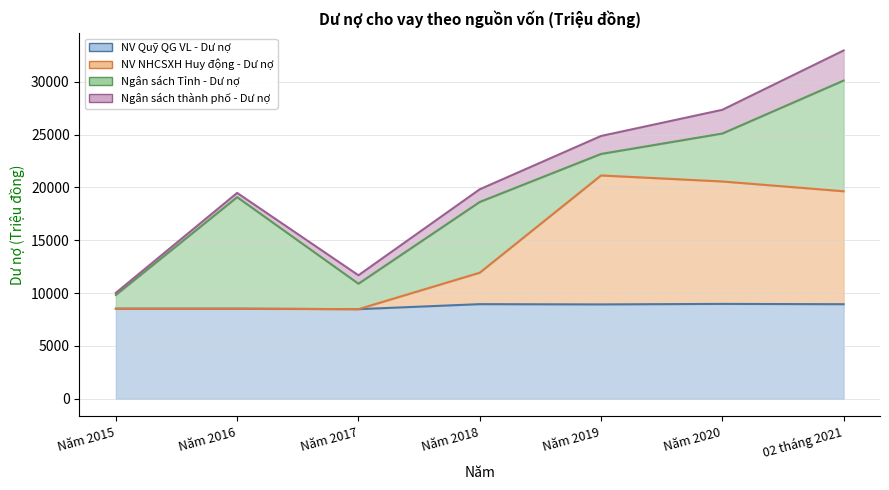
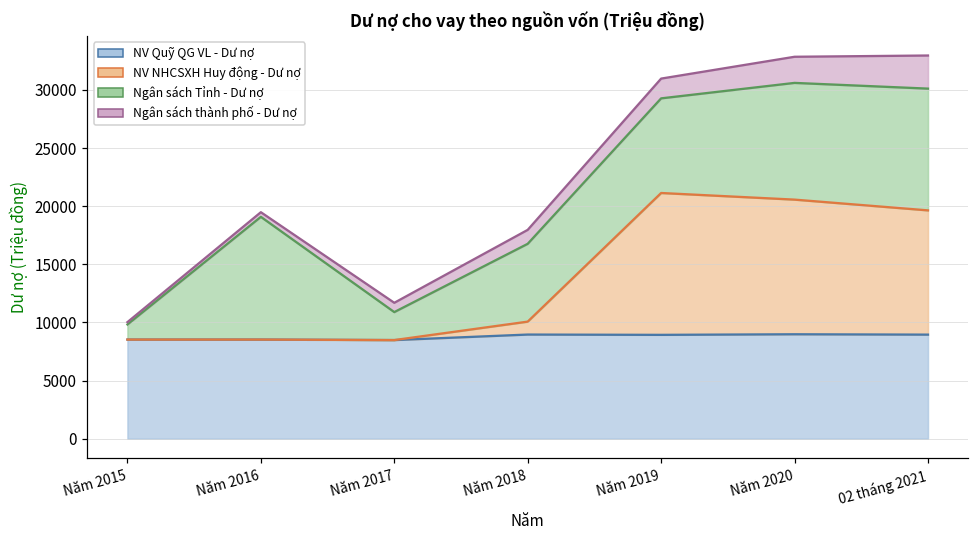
  {
    "NV NHCSXH Huy động - Dư nợ": {
-     "Năm 2018": 3000,
+     "Năm 2018": 1100,
      "Năm 2019": 12200,
      "Năm 2020": 11600,
      "02 tháng 2021": 10700
    },
    "Ngân sách Tỉnh - Dư nợ": {
      "Năm 2016": 10600,
      "Năm 2017": 2400,
      "Năm 2018": 6700,
-     "Năm 2019": 2000,
-     "Năm 2020": 4500,
+     "Năm 2019": 8100,
+     "Năm 2020": 10000,
      "02 tháng 2021": 10500
    }
  }
